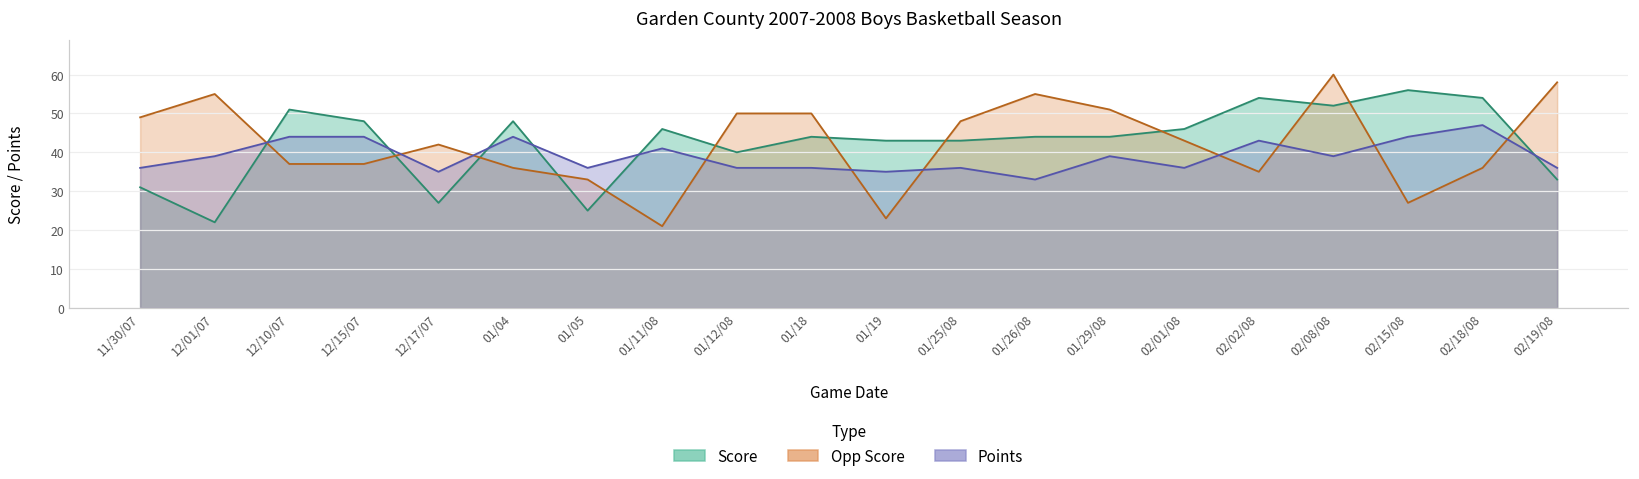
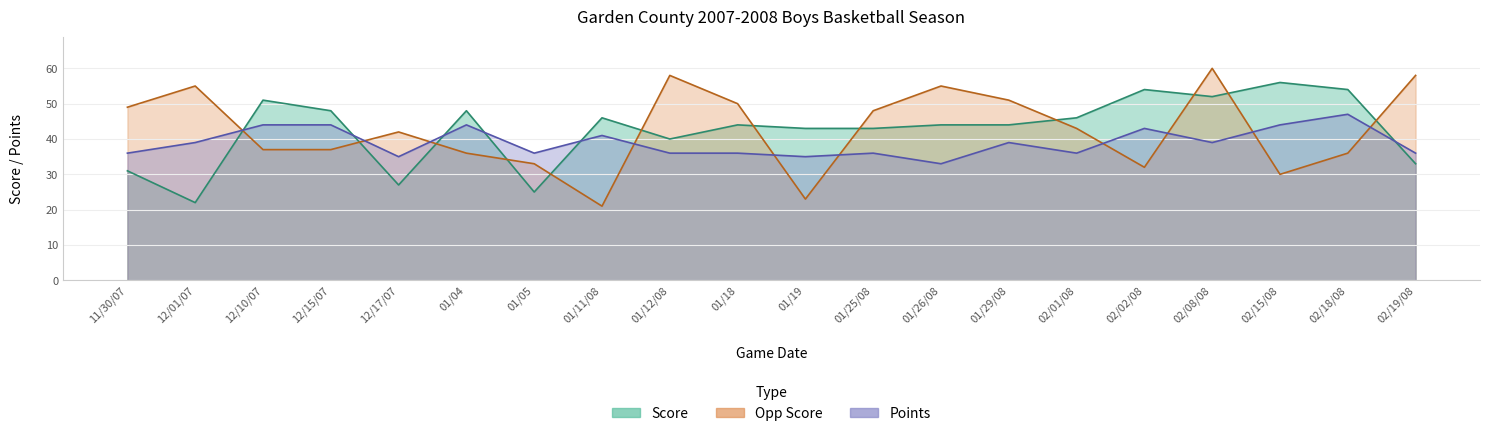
  {
    "Opp Score": {
      "11/30/07": 49,
      "12/01/07": 55,
      "12/10/07": 37,
      "12/15/07": 37,
      "12/17/07": 42,
      "01/04": 36,
      "01/05": 33,
      "01/11/08": 21,
-     "01/12/08": 50,
+     "01/12/08": 58,
      "01/18": 50,
      "01/19": 23,
      "01/25/08": 48,
      "01/26/08": 55,
      "01/29/08": 51,
      "02/01/08": 43,
-     "02/02/08": 35,
+     "02/02/08": 32,
      "02/08/08": 60,
-     "02/15/08": 27,
+     "02/15/08": 30,
      "02/18/08": 36,
      "02/19/08": 58
    }
  }
